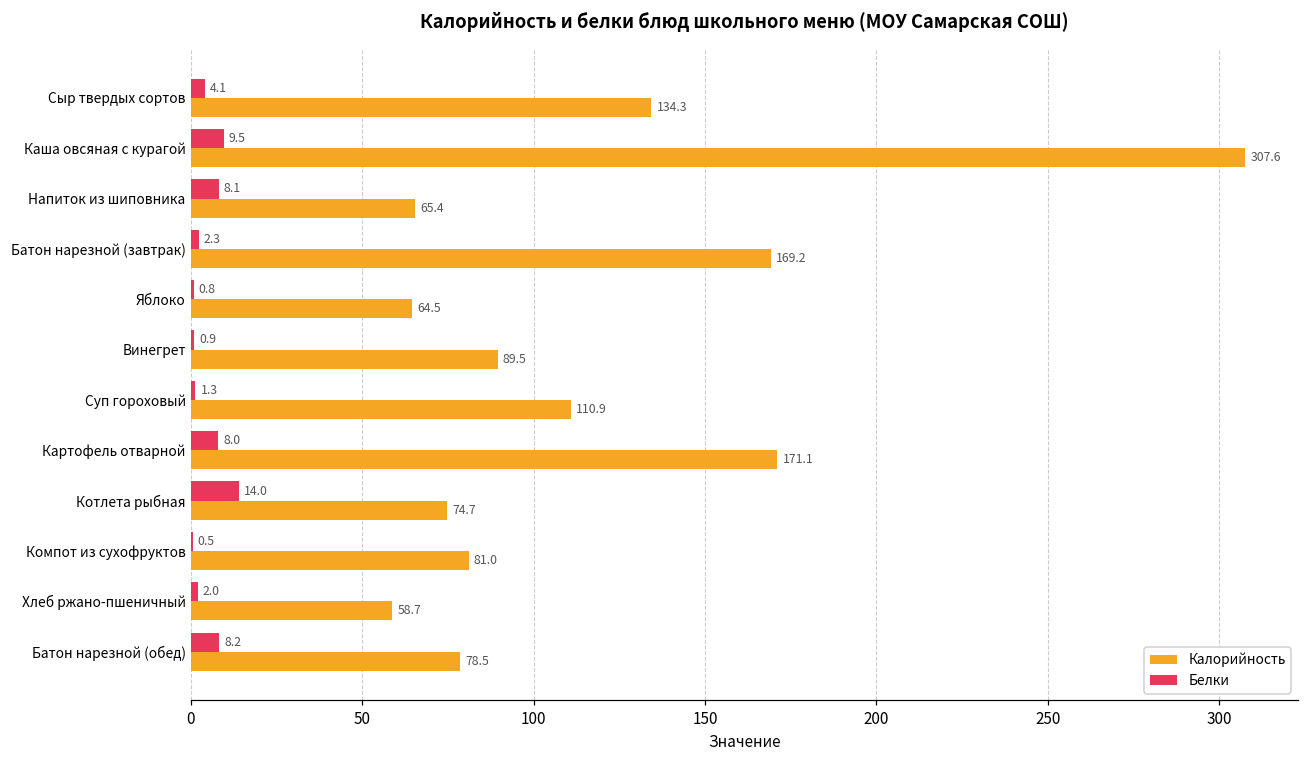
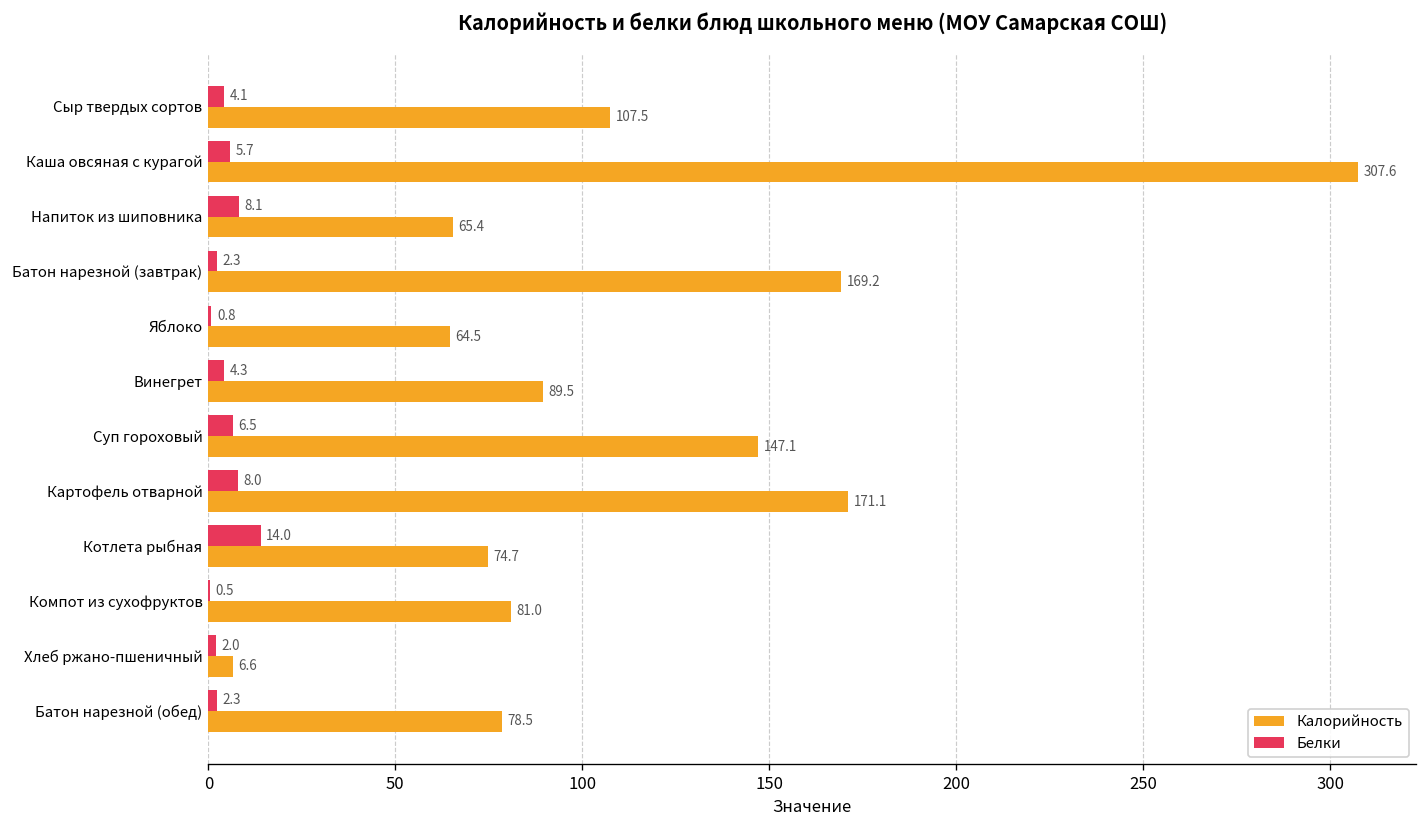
  {
    "Калорийность": {
-     "Сыр твердых сортов": 134.3,
+     "Сыр твердых сортов": 107.5,
      "Каша овсяная с курагой": 307.6,
      "Напиток из шиповника": 65.4,
      "Батон нарезной (завтрак)": 169.2,
      "Яблоко": 64.5,
      "Винегрет": 89.5,
-     "Суп гороховый": 110.9,
+     "Суп гороховый": 147.1,
      "Картофель отварной": 171.1,
      "Котлета рыбная": 74.7,
      "Компот из сухофруктов": 81.0,
-     "Хлеб ржано-пшеничный": 58.7,
+     "Хлеб ржано-пшеничный": 6.6,
      "Батон нарезной (обед)": 78.5
    },
    "Белки": {
      "Сыр твердых сортов": 4.1,
-     "Каша овсяная с курагой": 9.5,
+     "Каша овсяная с курагой": 5.7,
      "Напиток из шиповника": 8.1,
      "Батон нарезной (завтрак)": 2.3,
      "Яблоко": 0.8,
-     "Винегрет": 0.9,
-     "Суп гороховый": 1.3,
+     "Винегрет": 4.3,
+     "Суп гороховый": 6.5,
      "Картофель отварной": 8.0,
      "Котлета рыбная": 14.0,
      "Компот из сухофруктов": 0.5,
      "Хлеб ржано-пшеничный": 2.0,
-     "Батон нарезной (обед)": 8.2
+     "Батон нарезной (обед)": 2.3
    }
  }
